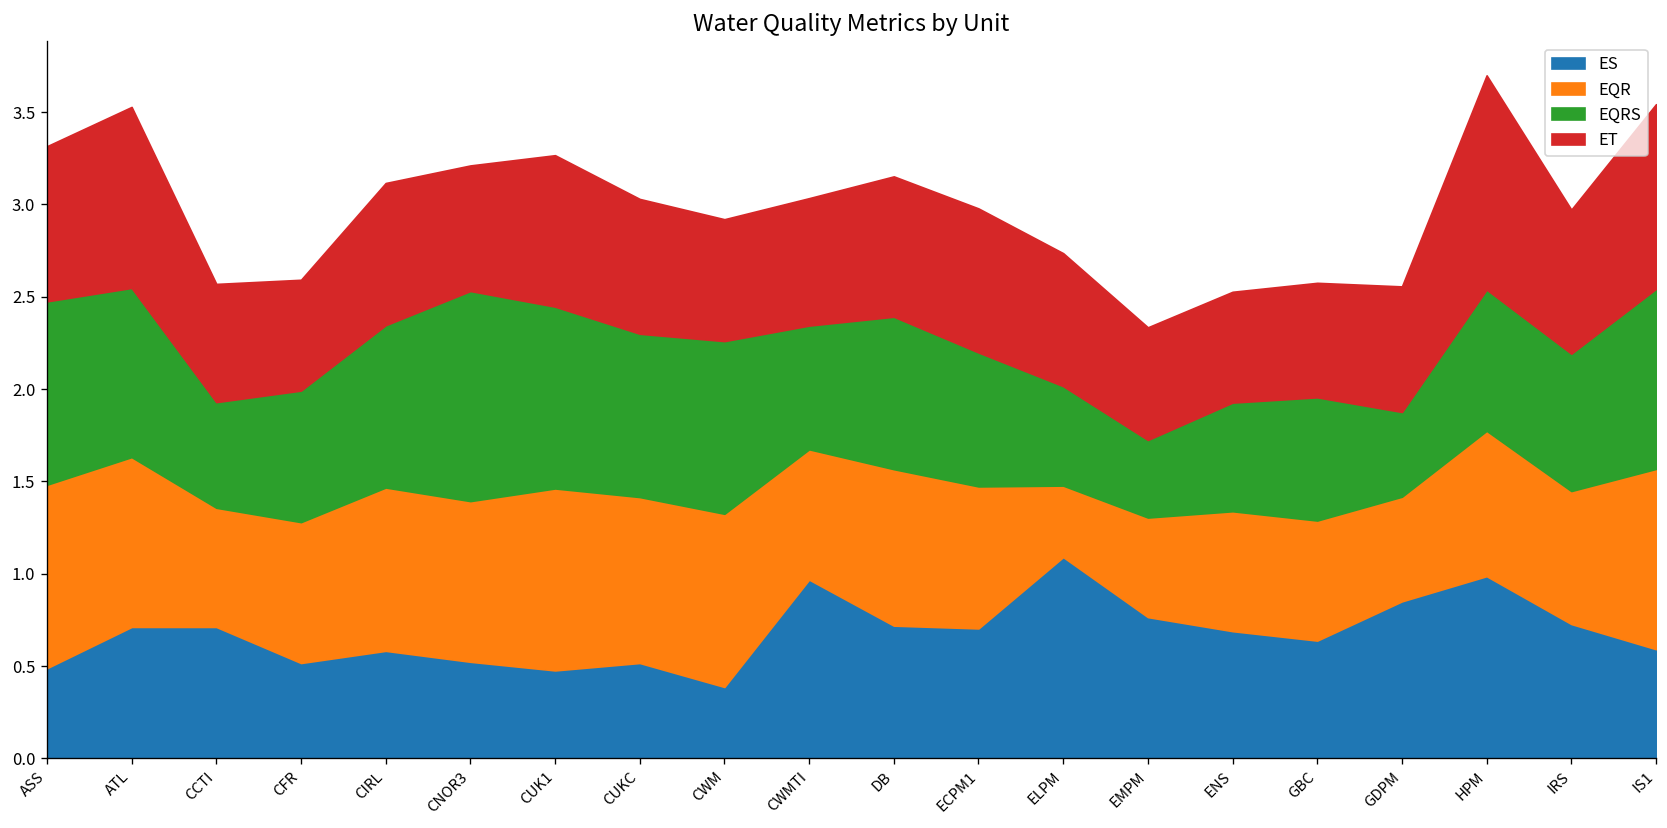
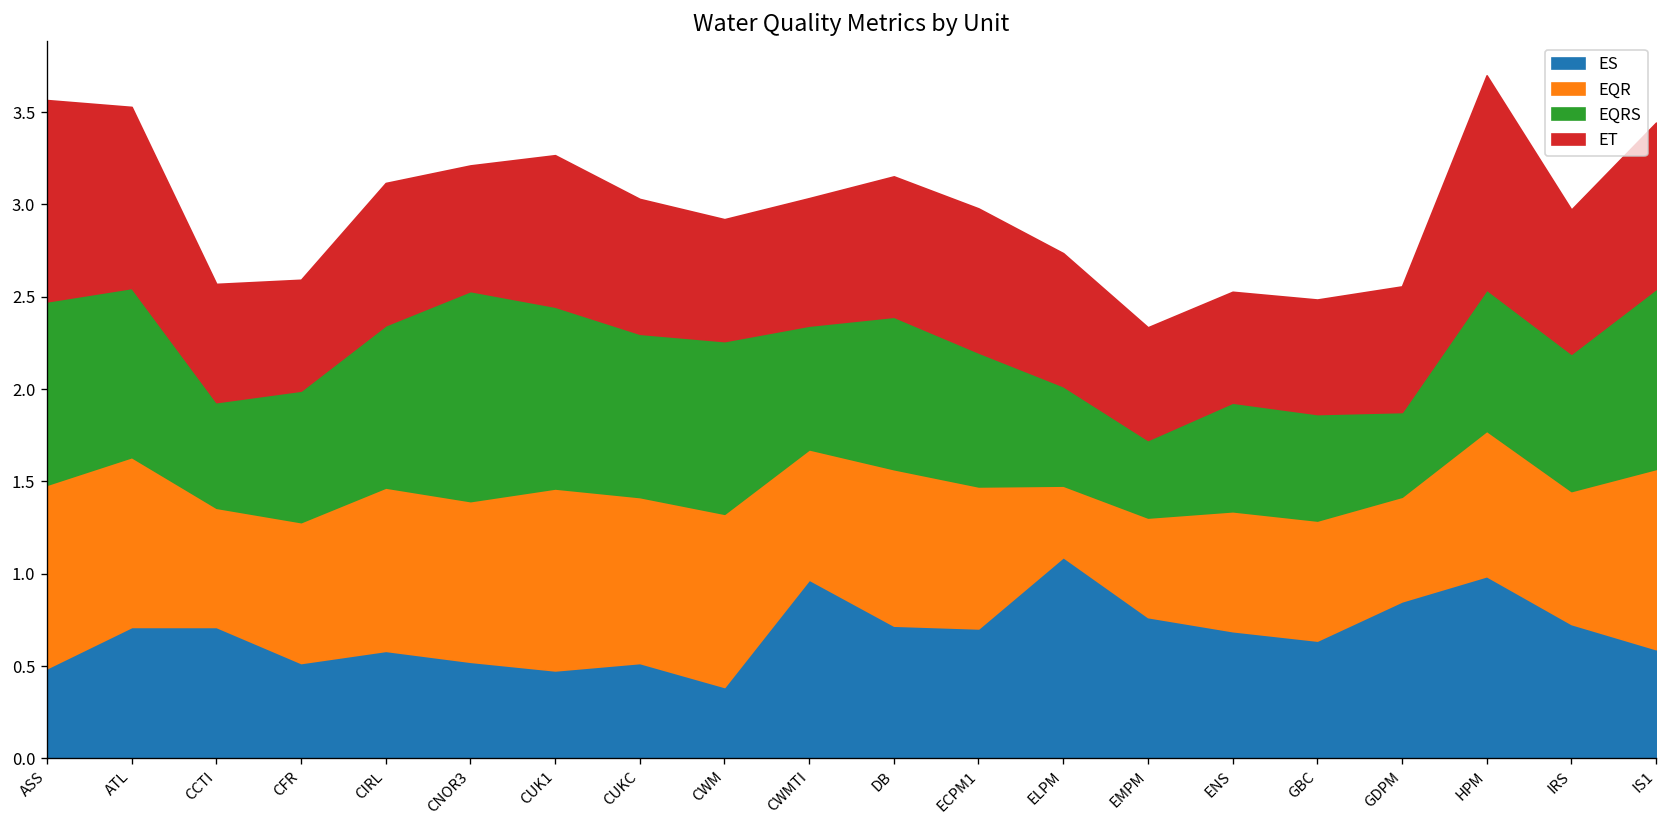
  {
    "EQRS": {
-     "GBC": 0.67
+     "GBC": 0.58
    },
    "ET": {
-     "ASS": 0.84,
+     "ASS": 1.09,
      "ATL": 0.98,
      "CCTI": 0.64,
      "CFR": 0.60,
      "CIRL": 0.77,
      "CNOR3": 0.68,
      "CUK1": 0.82,
      "CUKC": 0.73,
      "CWM": 0.66,
      "CWMTI": 0.69,
      "DB": 0.76,
      "ECPM1": 0.78,
      "ELPM": 0.72,
      "EMPM": 0.61,
      "ENS": 0.60,
      "GBC": 0.62,
      "GDPM": 0.68,
      "HPM": 1.16,
      "IRS": 0.78,
-     "IS1": 1.0
+     "IS1": 0.9
    }
  }
